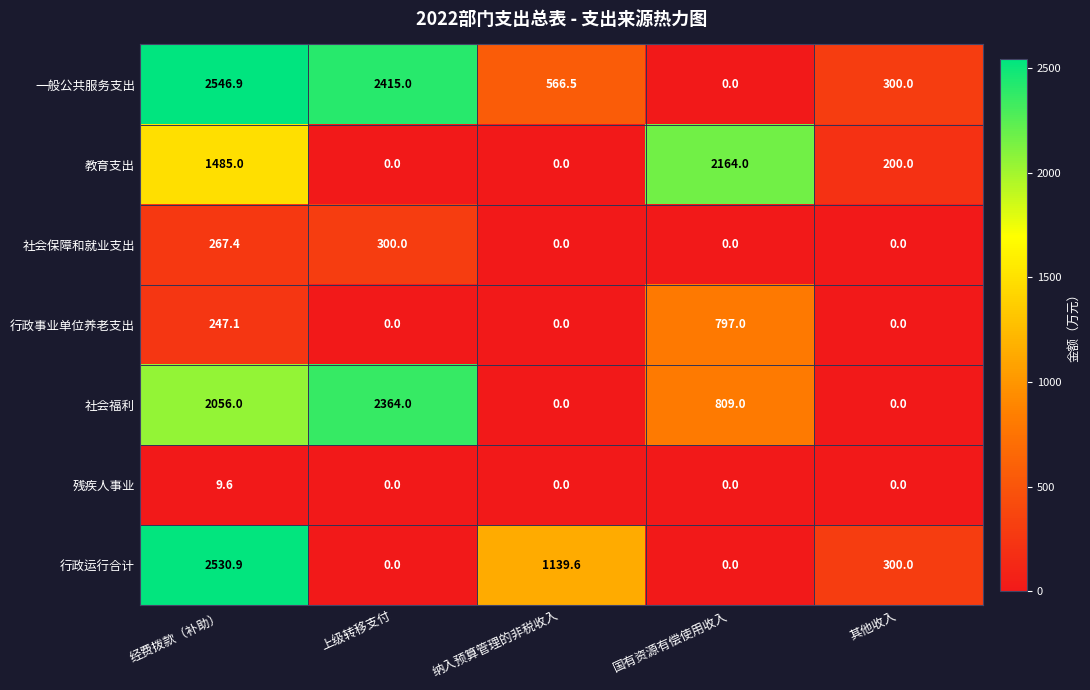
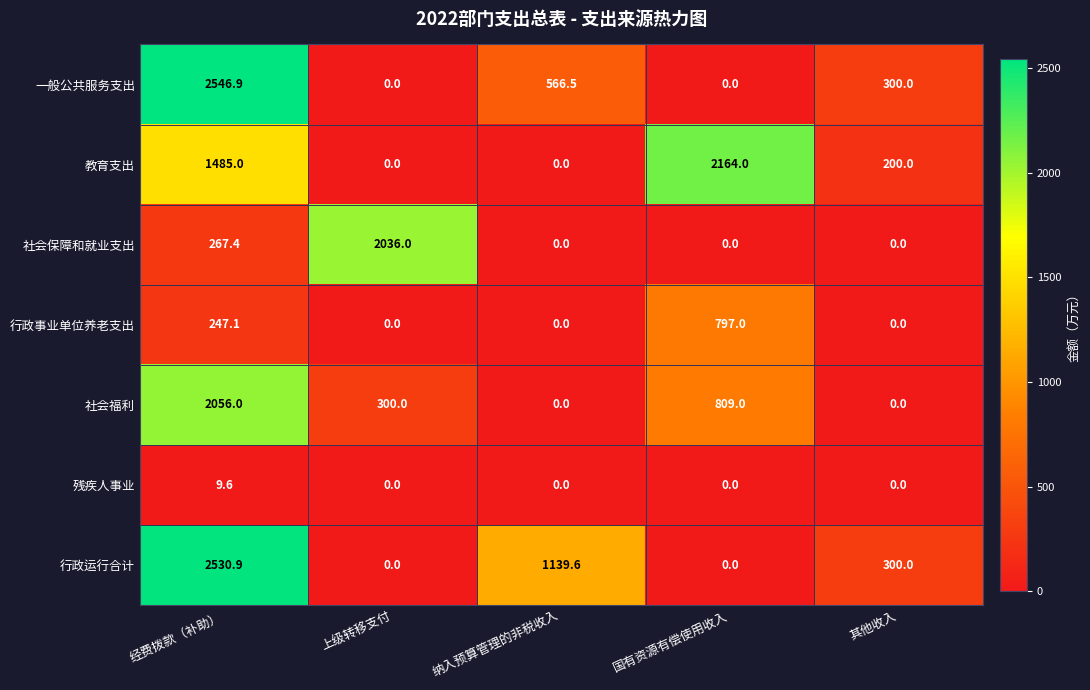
  {
    "一般公共服务支出": {
      "经费拨款（补助）": 2546.9,
-     "上级转移支付": 2415.0,
+     "上级转移支付": 0.0,
      "纳入预算管理的非税收入": 566.5,
      "国有资源有偿使用收入": 0.0,
      "其他收入": 300.0
    },
    "教育支出": {
      "经费拨款（补助）": 1485.0,
      "上级转移支付": 0.0,
      "纳入预算管理的非税收入": 0.0,
      "国有资源有偿使用收入": 2164.0,
      "其他收入": 200.0
    },
    "社会保障和就业支出": {
      "经费拨款（补助）": 267.4,
-     "上级转移支付": 300.0,
+     "上级转移支付": 2036.0,
      "纳入预算管理的非税收入": 0.0,
      "国有资源有偿使用收入": 0.0,
      "其他收入": 0.0
    },
    "行政事业单位养老支出": {
      "经费拨款（补助）": 247.1,
      "上级转移支付": 0.0,
      "纳入预算管理的非税收入": 0.0,
      "国有资源有偿使用收入": 797.0,
      "其他收入": 0.0
    },
    "社会福利": {
      "经费拨款（补助）": 2056.0,
-     "上级转移支付": 2364.0,
+     "上级转移支付": 300.0,
      "纳入预算管理的非税收入": 0.0,
      "国有资源有偿使用收入": 809.0,
      "其他收入": 0.0
    },
    "残疾人事业": {
      "经费拨款（补助）": 9.6,
      "上级转移支付": 0.0,
      "纳入预算管理的非税收入": 0.0,
      "国有资源有偿使用收入": 0.0,
      "其他收入": 0.0
    },
    "行政运行合计": {
      "经费拨款（补助）": 2530.9,
      "上级转移支付": 0.0,
      "纳入预算管理的非税收入": 1139.6,
      "国有资源有偿使用收入": 0.0,
      "其他收入": 300.0
    }
  }
